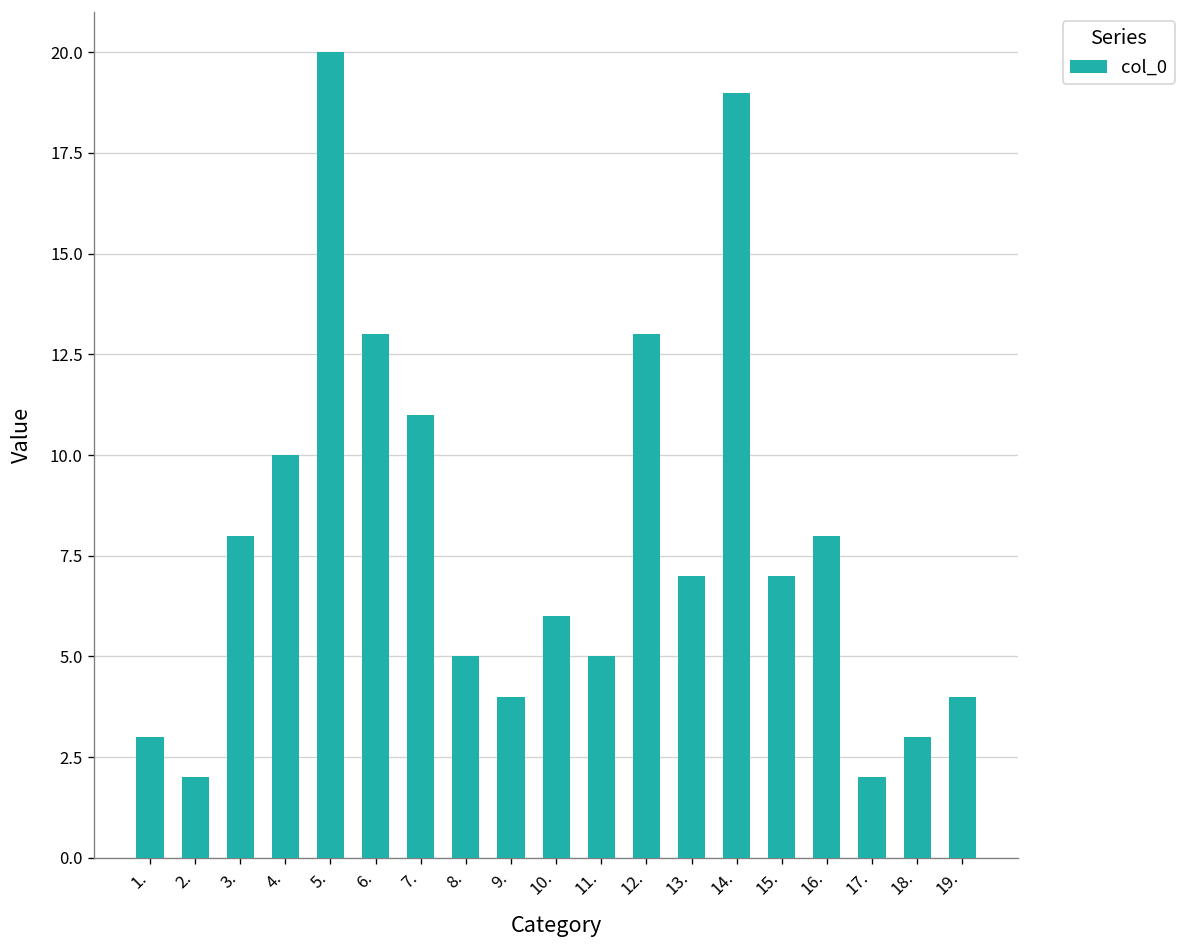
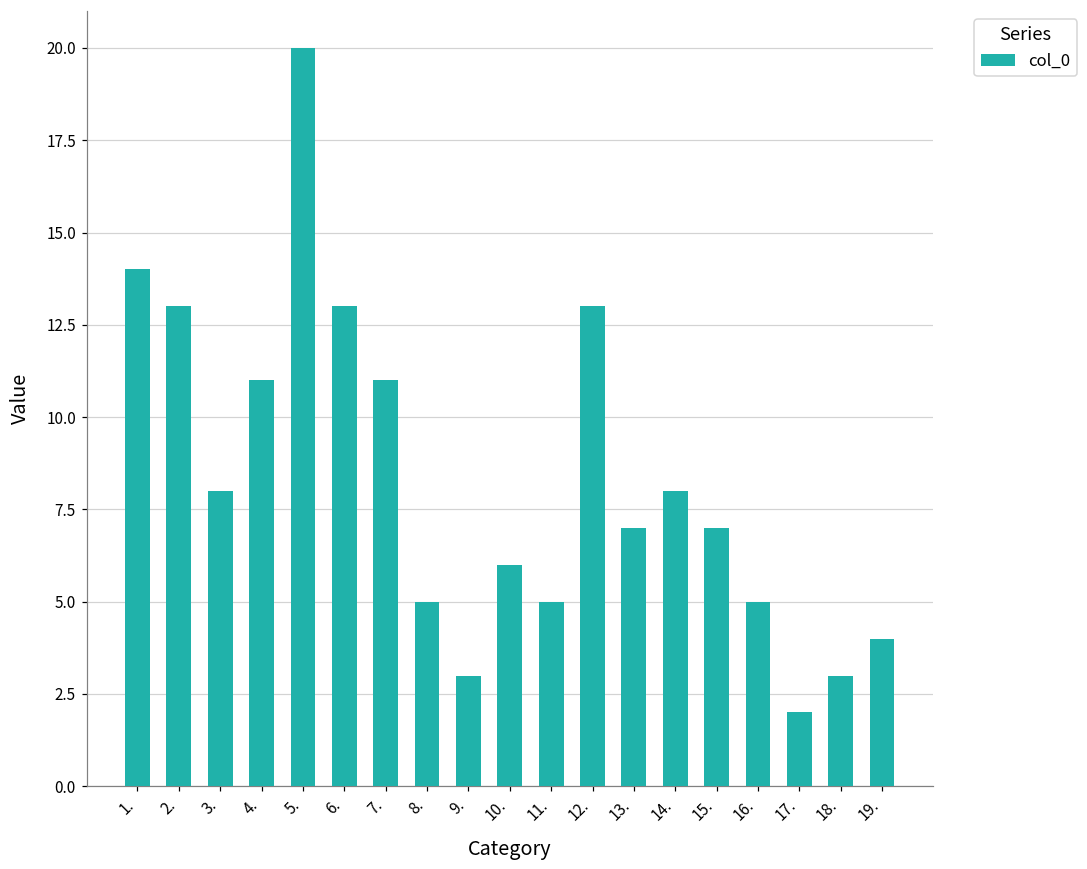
  {
-   "1.": 3,
-   "2.": 2,
+   "1.": 14,
+   "2.": 13,
    "3.": 8,
-   "4.": 10,
+   "4.": 11,
    "5.": 20,
    "6.": 13,
    "7.": 11,
    "8.": 5,
-   "9.": 4,
+   "9.": 3,
    "10.": 6,
    "11.": 5,
    "12.": 13,
    "13.": 7,
-   "14.": 19,
+   "14.": 8,
    "15.": 7,
-   "16.": 8,
+   "16.": 5,
    "17.": 2,
    "18.": 3,
    "19.": 4
  }
